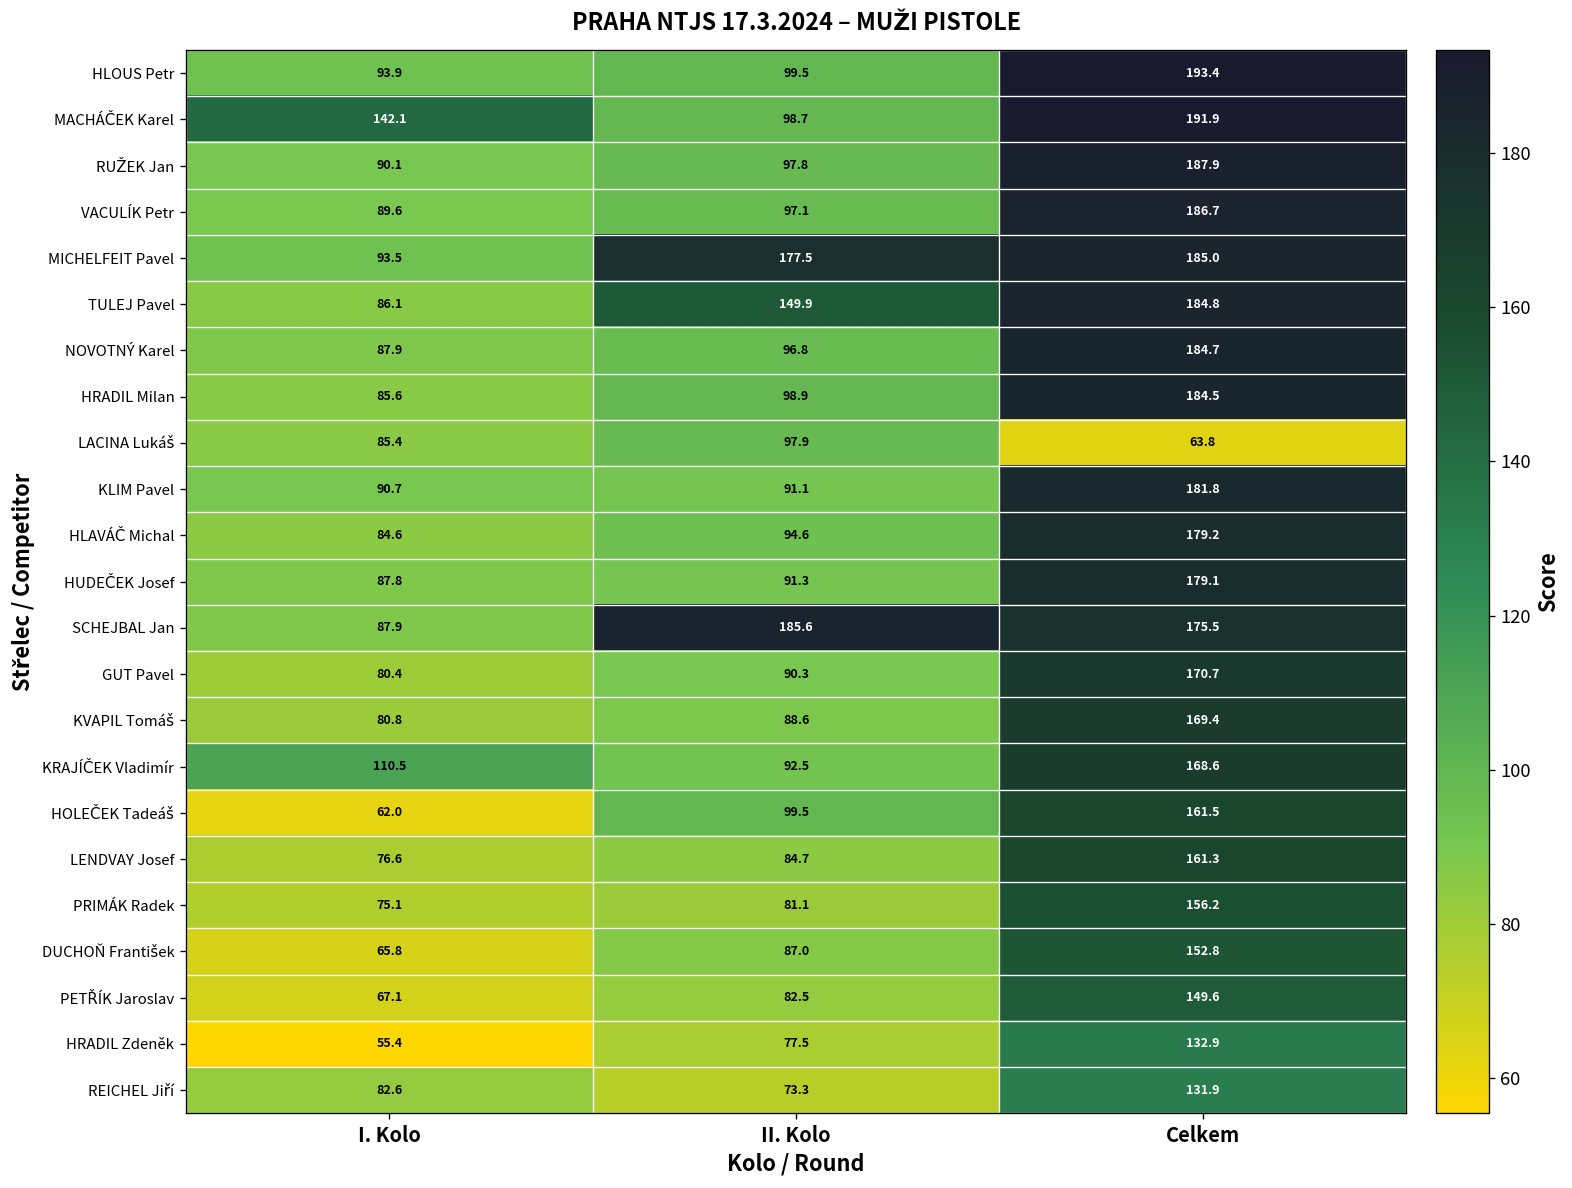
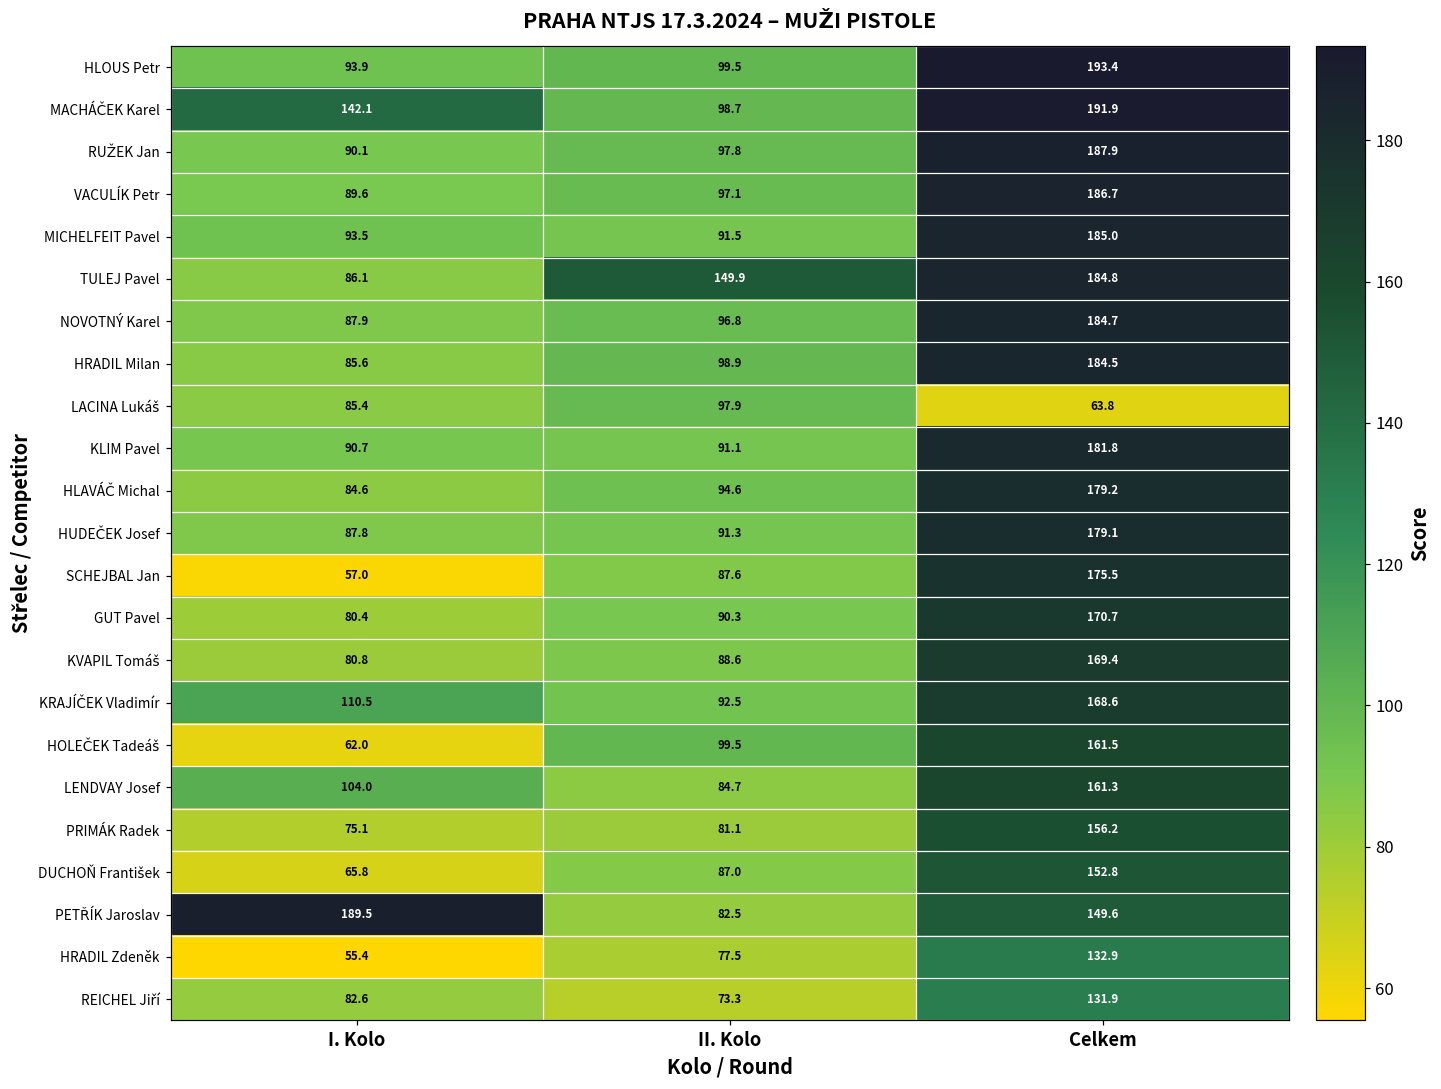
  {
    "HLOUS Petr": {
      "I. Kolo": 93.9,
      "II. Kolo": 99.5,
      "Celkem": 193.4
    },
    "MACHÁČEK Karel": {
      "I. Kolo": 142.1,
      "II. Kolo": 98.7,
      "Celkem": 191.9
    },
    "RUŽEK Jan": {
      "I. Kolo": 90.1,
      "II. Kolo": 97.8,
      "Celkem": 187.9
    },
    "VACULÍK Petr": {
      "I. Kolo": 89.6,
      "II. Kolo": 97.1,
      "Celkem": 186.7
    },
    "MICHELFEIT Pavel": {
      "I. Kolo": 93.5,
-     "II. Kolo": 177.5,
+     "II. Kolo": 91.5,
      "Celkem": 185.0
    },
    "TULEJ Pavel": {
      "I. Kolo": 86.1,
      "II. Kolo": 149.9,
      "Celkem": 184.8
    },
    "NOVOTNÝ Karel": {
      "I. Kolo": 87.9,
      "II. Kolo": 96.8,
      "Celkem": 184.7
    },
    "HRADIL Milan": {
      "I. Kolo": 85.6,
      "II. Kolo": 98.9,
      "Celkem": 184.5
    },
    "LACINA Lukáš": {
      "I. Kolo": 85.4,
      "II. Kolo": 97.9,
      "Celkem": 63.8
    },
    "KLIM Pavel": {
      "I. Kolo": 90.7,
      "II. Kolo": 91.1,
      "Celkem": 181.8
    },
    "HLAVÁČ Michal": {
      "I. Kolo": 84.6,
      "II. Kolo": 94.6,
      "Celkem": 179.2
    },
    "HUDEČEK Josef": {
      "I. Kolo": 87.8,
      "II. Kolo": 91.3,
      "Celkem": 179.1
    },
    "SCHEJBAL Jan": {
-     "I. Kolo": 87.9,
-     "II. Kolo": 185.6,
+     "I. Kolo": 57.0,
+     "II. Kolo": 87.6,
      "Celkem": 175.5
    },
    "GUT Pavel": {
      "I. Kolo": 80.4,
      "II. Kolo": 90.3,
      "Celkem": 170.7
    },
    "KVAPIL Tomáš": {
      "I. Kolo": 80.8,
      "II. Kolo": 88.6,
      "Celkem": 169.4
    },
    "KRAJÍČEK Vladimír": {
      "I. Kolo": 110.5,
      "II. Kolo": 92.5,
      "Celkem": 168.6
    },
    "HOLEČEK Tadeáš": {
      "I. Kolo": 62.0,
      "II. Kolo": 99.5,
      "Celkem": 161.5
    },
    "LENDVAY Josef": {
-     "I. Kolo": 76.6,
+     "I. Kolo": 104.0,
      "II. Kolo": 84.7,
      "Celkem": 161.3
    },
    "PRIMÁK Radek": {
      "I. Kolo": 75.1,
      "II. Kolo": 81.1,
      "Celkem": 156.2
    },
    "DUCHOŇ František": {
      "I. Kolo": 65.8,
      "II. Kolo": 87.0,
      "Celkem": 152.8
    },
    "PETŘÍK Jaroslav": {
-     "I. Kolo": 67.1,
+     "I. Kolo": 189.5,
      "II. Kolo": 82.5,
      "Celkem": 149.6
    },
    "HRADIL Zdeněk": {
      "I. Kolo": 55.4,
      "II. Kolo": 77.5,
      "Celkem": 132.9
    },
    "REICHEL Jiří": {
      "I. Kolo": 82.6,
      "II. Kolo": 73.3,
      "Celkem": 131.9
    }
  }
